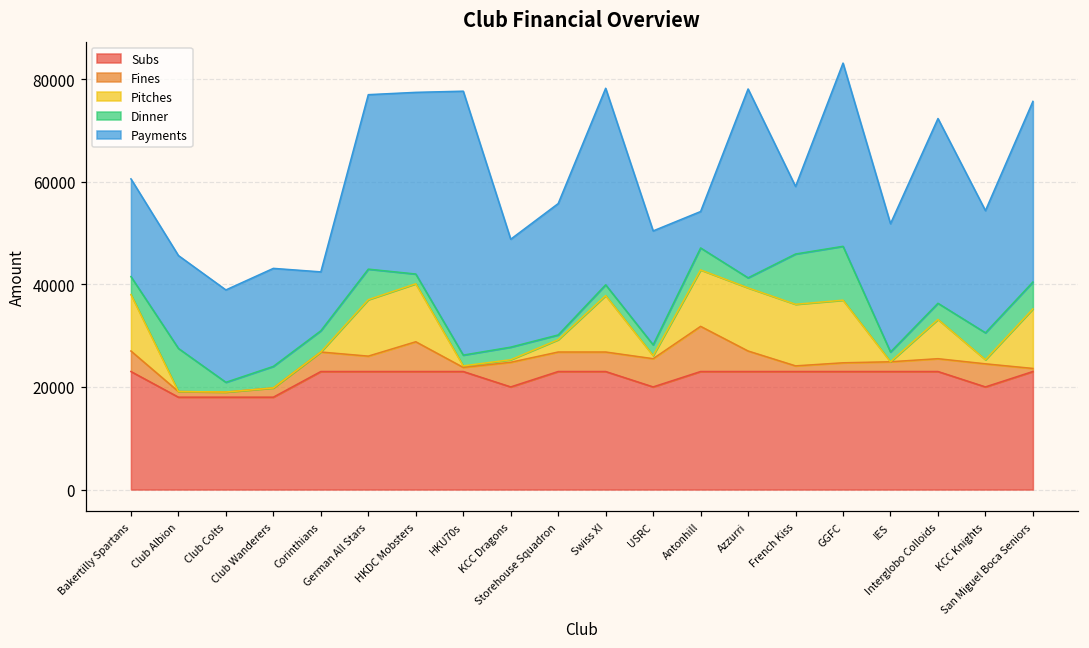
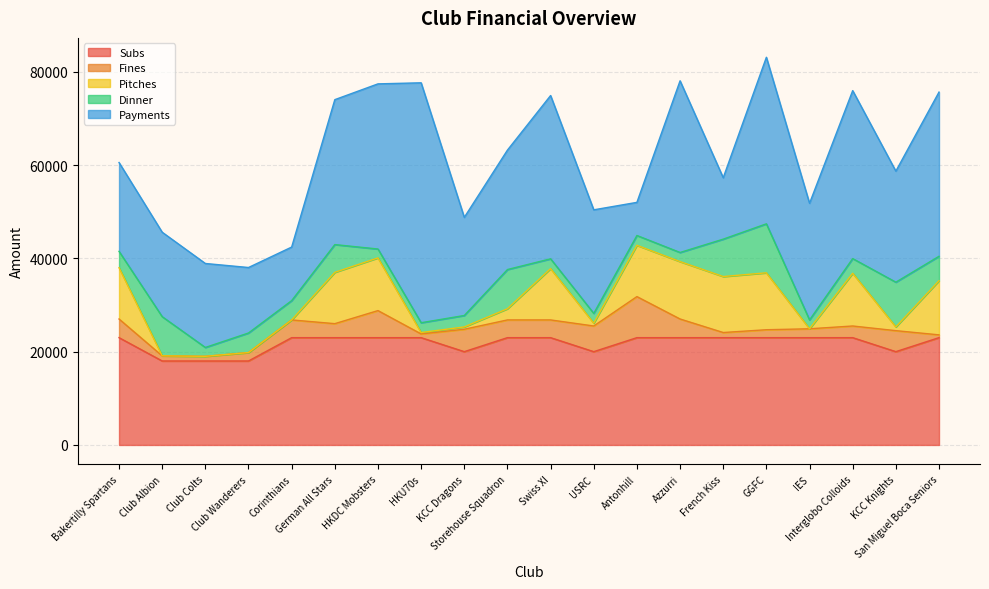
  {
    "Pitches": {
      "Bakertilly Spartans": 11000,
      "German All Stars": 11000,
      "HKDC Mobsters": 11000,
      "Storehouse Squadron": 2000,
      "Swiss XI": 11000,
      "USRC": 1000,
      "Antonhill": 11000,
      "Azzurri": 12000,
      "French Kiss": 12000,
      "GGFC": 12000,
-     "Interglobo Colloids": 8000,
+     "Interglobo Colloids": 11000,
      "KCC Knights": 1000,
      "San Miguel Boca Seniors": 12000
    },
    "Dinner": {
      "Bakertilly Spartans": 4000,
      "Club Albion": 8000,
      "Club Colts": 2000,
      "Club Wanderers": 4000,
      "Corinthians": 4000,
      "German All Stars": 6000,
      "HKDC Mobsters": 2000,
      "HKU70s": 2000,
      "KCC Dragons": 2000,
-     "Storehouse Squadron": 1000,
+     "Storehouse Squadron": 8000,
      "Swiss XI": 2000,
      "USRC": 2000,
-     "Antonhill": 4000,
+     "Antonhill": 2000,
      "Azzurri": 2000,
-     "French Kiss": 10000,
+     "French Kiss": 8000,
      "GGFC": 11000,
      "IES": 2000,
      "Interglobo Colloids": 3000,
-     "KCC Knights": 5000,
+     "KCC Knights": 10000,
      "San Miguel Boca Seniors": 5000
    },
    "Payments": {
      "Bakertilly Spartans": 19000,
      "Club Albion": 18000,
      "Club Colts": 18000,
-     "Club Wanderers": 19000,
+     "Club Wanderers": 14000,
      "Corinthians": 11000,
-     "German All Stars": 34000,
+     "German All Stars": 31000,
      "HKDC Mobsters": 35000,
      "HKU70s": 51000,
      "KCC Dragons": 21000,
      "Storehouse Squadron": 26000,
-     "Swiss XI": 38000,
+     "Swiss XI": 35000,
      "USRC": 22000,
      "Antonhill": 7000,
      "Azzurri": 37000,
      "French Kiss": 13000,
      "GGFC": 36000,
      "IES": 25000,
      "Interglobo Colloids": 36000,
      "KCC Knights": 24000,
      "San Miguel Boca Seniors": 35000
    }
  }
